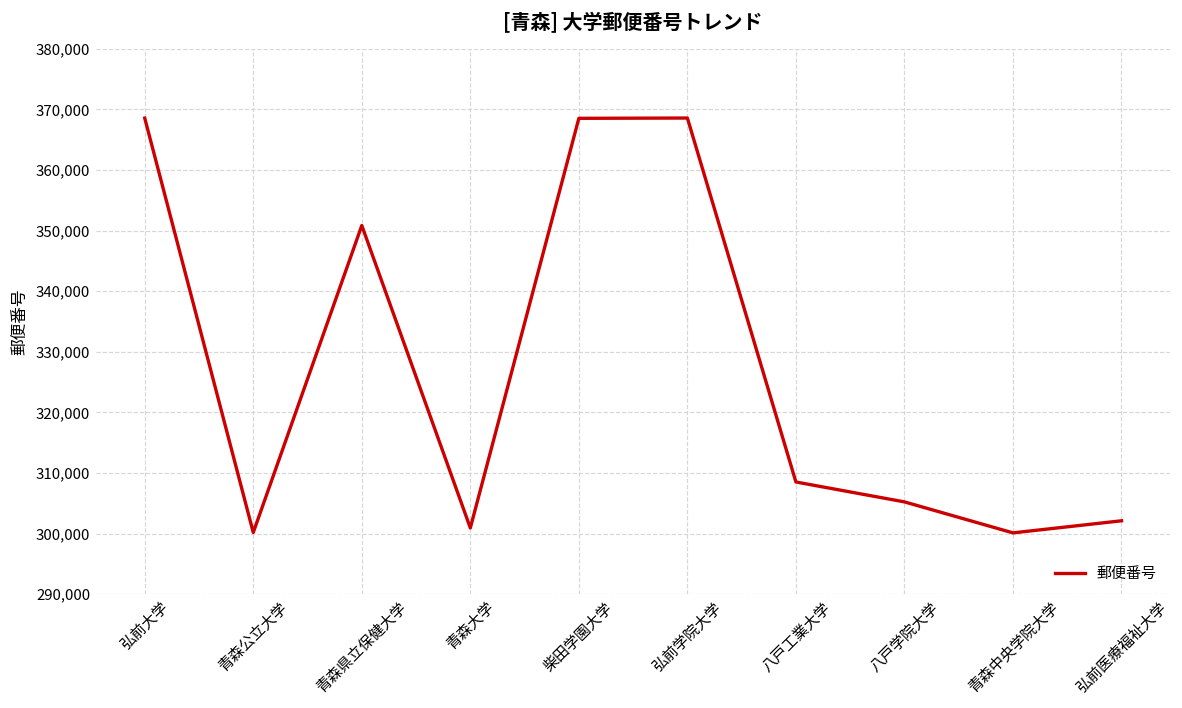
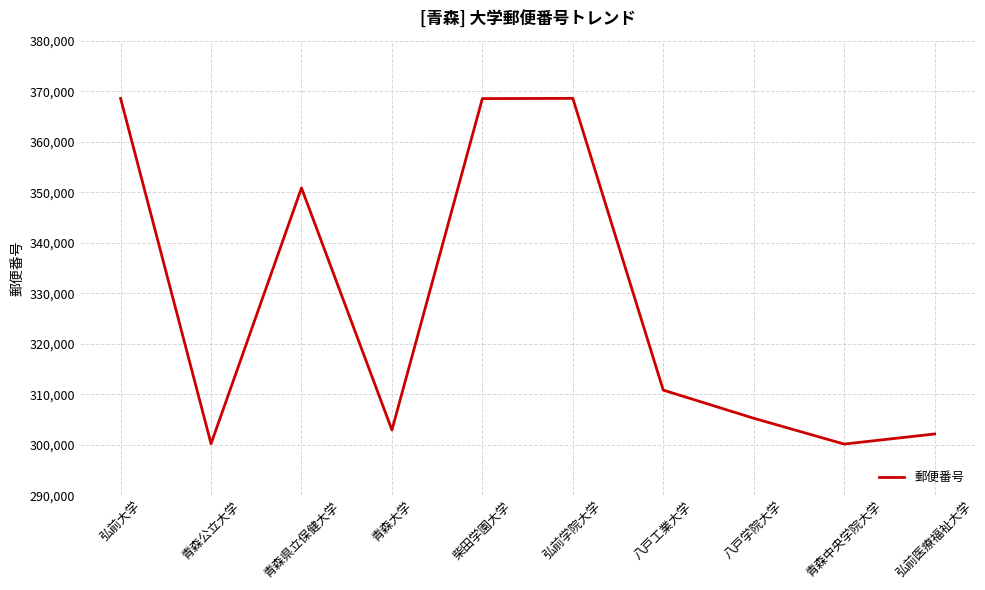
  {
    "弘前大学": "369,000",
    "青森公立大学": "300,000",
    "青森県立保健大学": "351,000",
-   "青森大学": "301,000",
+   "青森大学": "303,000",
    "柴田学園大学": "369,000",
    "弘前学院大学": "369,000",
-   "八戸工業大学": "309,000",
+   "八戸工業大学": "311,000",
    "八戸学院大学": "305,000",
    "青森中央学院大学": "300,000",
    "弘前医療福祉大学": "302,000"
  }
